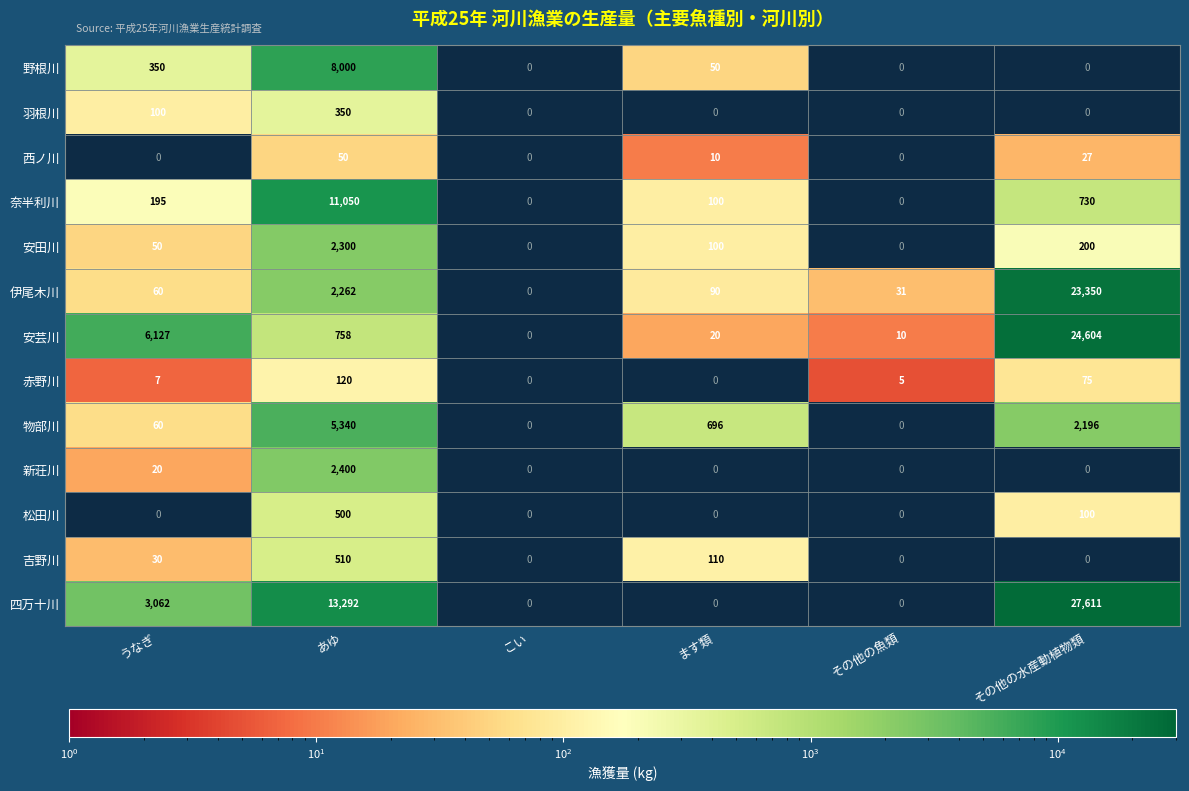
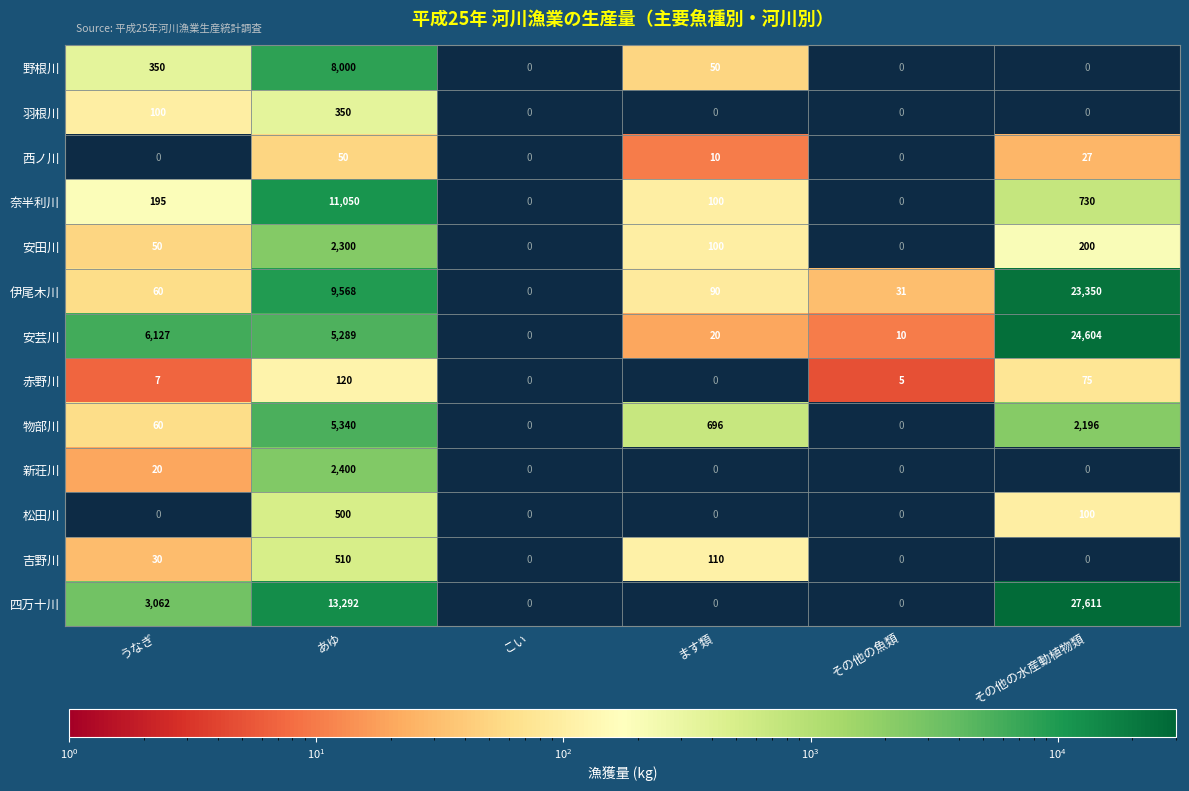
  {
    "野根川": {
      "うなぎ": "350",
      "あゆ": "8,000",
      "ます類": "50"
    },
    "羽根川": {
      "うなぎ": "100",
      "あゆ": "350"
    },
    "西ノ川": {
      "あゆ": "50",
      "ます類": "10",
      "その他の水産動植物類": "27"
    },
    "奈半利川": {
      "うなぎ": "195",
      "あゆ": "11,050",
      "ます類": "100",
      "その他の水産動植物類": "730"
    },
    "安田川": {
      "うなぎ": "50",
      "あゆ": "2,300",
      "ます類": "100",
      "その他の水産動植物類": "200"
    },
    "伊尾木川": {
      "うなぎ": "60",
-     "あゆ": "2,262",
+     "あゆ": "9,568",
      "ます類": "90",
      "その他の魚類": "31",
      "その他の水産動植物類": "23,350"
    },
    "安芸川": {
      "うなぎ": "6,127",
-     "あゆ": "758",
+     "あゆ": "5,289",
      "ます類": "20",
      "その他の魚類": "10",
      "その他の水産動植物類": "24,604"
    },
    "赤野川": {
      "うなぎ": "7",
      "あゆ": "120",
      "その他の魚類": "5",
      "その他の水産動植物類": "75"
    },
    "物部川": {
      "うなぎ": "60",
      "あゆ": "5,340",
      "ます類": "696",
      "その他の水産動植物類": "2,196"
    },
    "新荘川": {
      "うなぎ": "20",
      "あゆ": "2,400"
    },
    "松田川": {
      "あゆ": "500",
      "その他の水産動植物類": "100"
    },
    "吉野川": {
      "うなぎ": "30",
      "あゆ": "510",
      "ます類": "110"
    },
    "四万十川": {
      "うなぎ": "3,062",
      "あゆ": "13,292",
      "その他の水産動植物類": "27,611"
    }
  }
